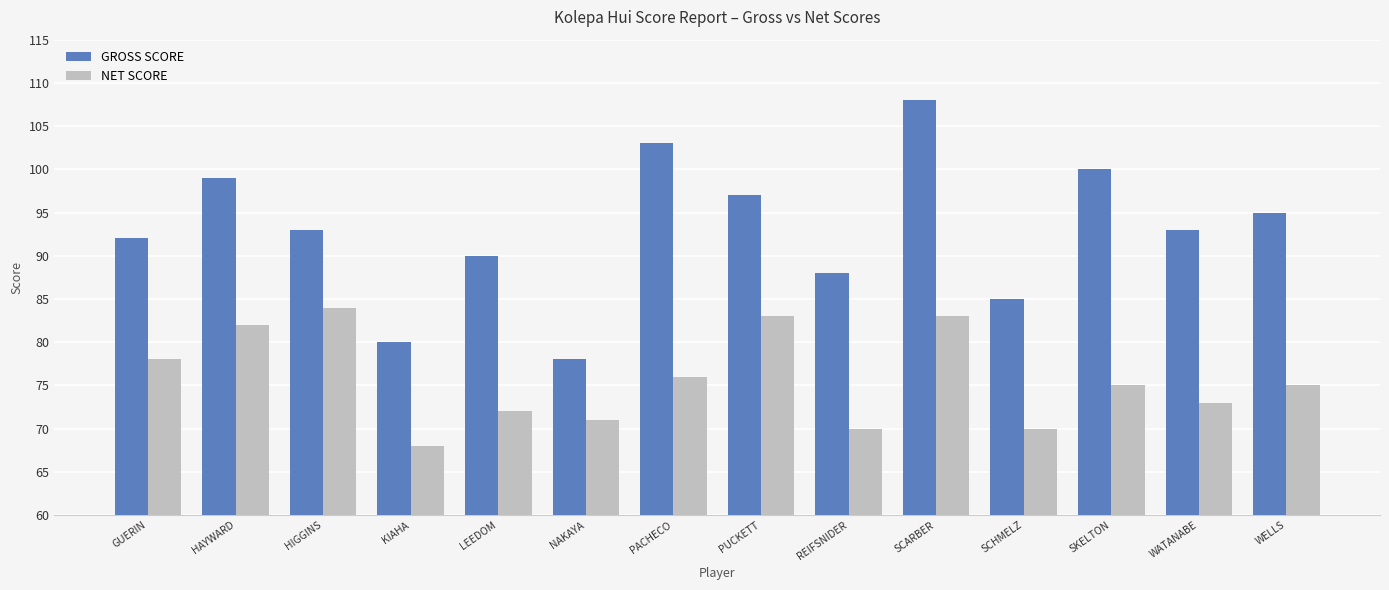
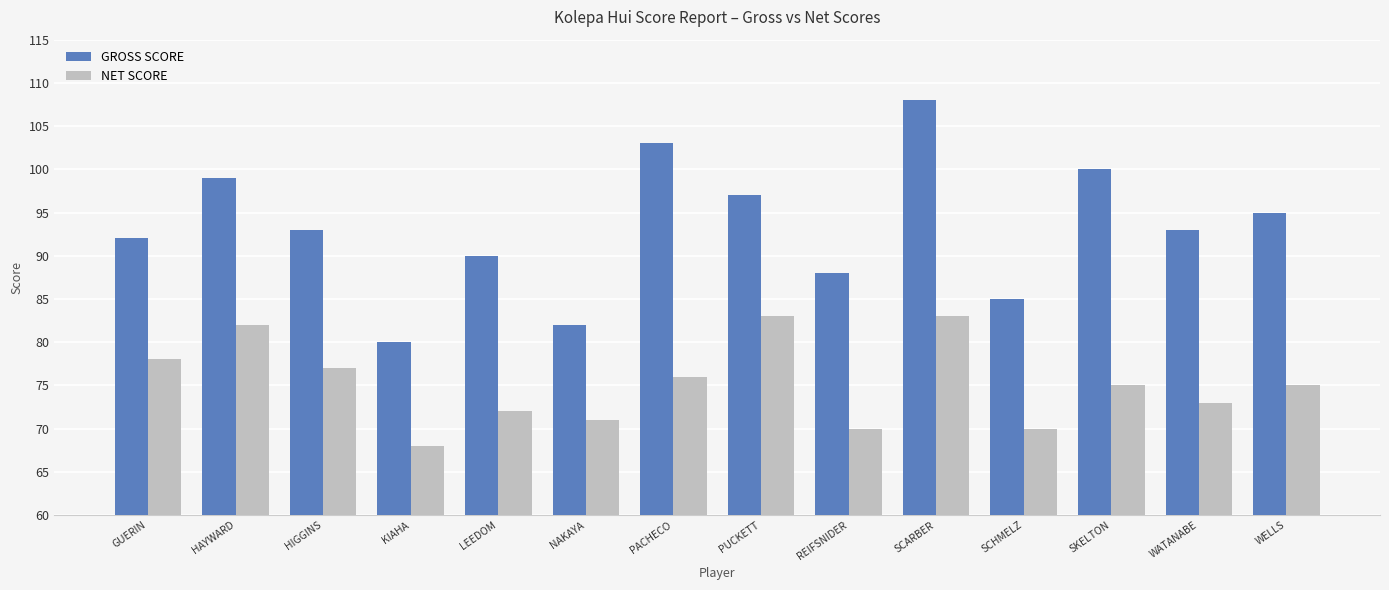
  {
    "GROSS SCORE": {
      "GUERIN": 92,
      "HAYWARD": 99,
      "HIGGINS": 93,
      "KIAHA": 80,
      "LEEDOM": 90,
-     "NAKAYA": 78,
+     "NAKAYA": 82,
      "PACHECO": 103,
      "PUCKETT": 97,
      "REIFSNIDER": 88,
      "SCARBER": 108,
      "SCHMELZ": 85,
      "SKELTON": 100,
      "WATANABE": 93,
      "WELLS": 95
    },
    "NET SCORE": {
      "GUERIN": 78,
      "HAYWARD": 82,
-     "HIGGINS": 84,
+     "HIGGINS": 77,
      "KIAHA": 68,
      "LEEDOM": 72,
      "NAKAYA": 71,
      "PACHECO": 76,
      "PUCKETT": 83,
      "REIFSNIDER": 70,
      "SCARBER": 83,
      "SCHMELZ": 70,
      "SKELTON": 75,
      "WATANABE": 73,
      "WELLS": 75
    }
  }
